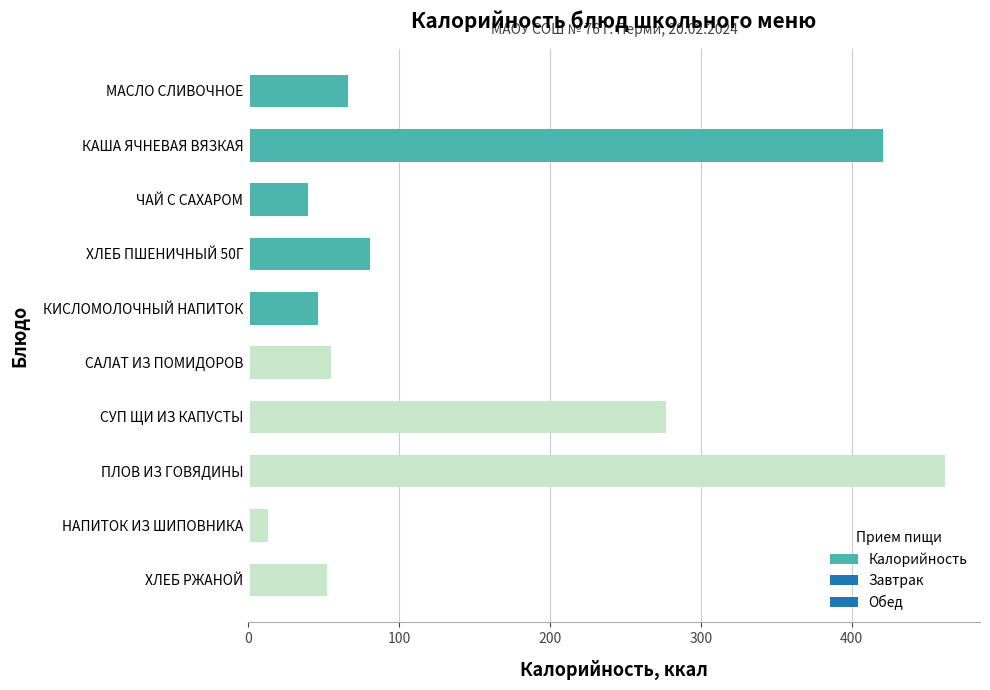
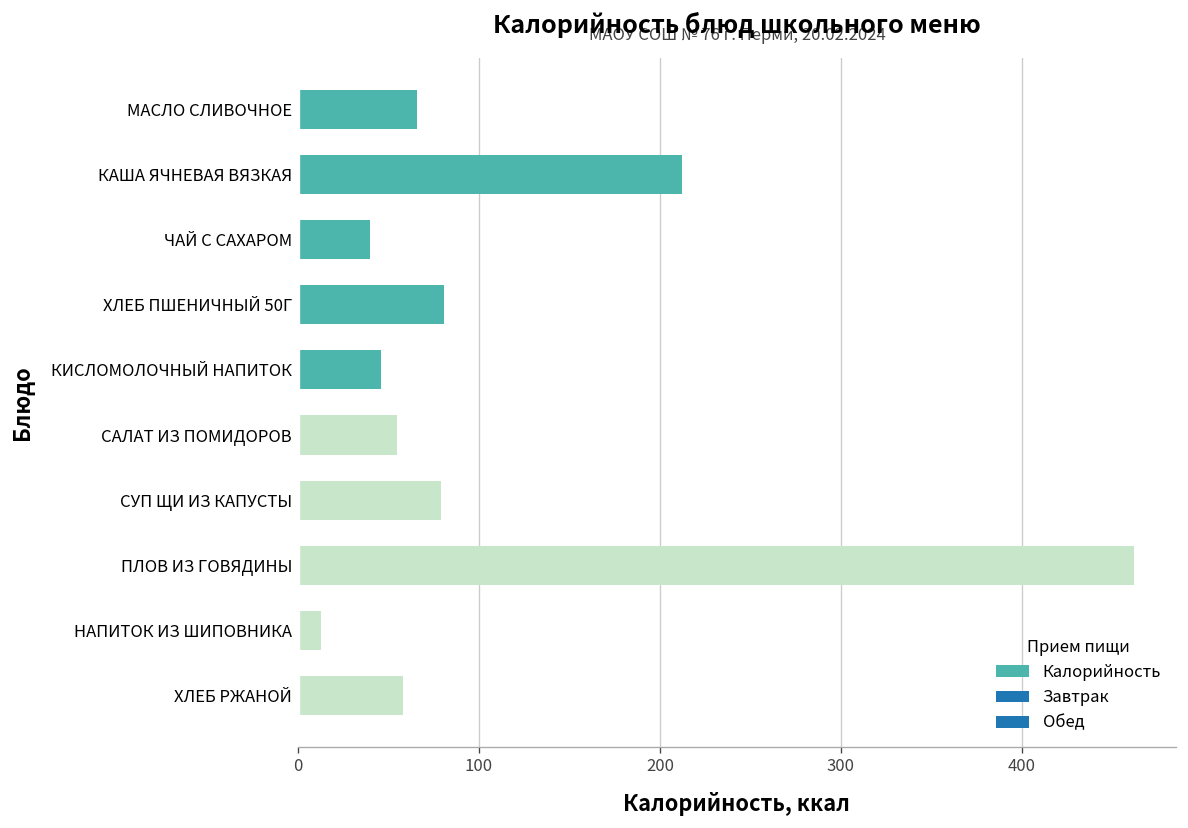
  {
    "МАСЛО СЛИВОЧНОЕ": 66,
-   "КАША ЯЧНЕВАЯ ВЯЗКАЯ": 421,
+   "КАША ЯЧНЕВАЯ ВЯЗКАЯ": 212,
    "ЧАЙ С САХАРОМ": 40,
    "ХЛЕБ ПШЕНИЧНЫЙ 50Г": 81,
    "КИСЛОМОЛОЧНЫЙ НАПИТОК": 46,
    "САЛАТ ИЗ ПОМИДОРОВ": 55,
-   "СУП ЩИ ИЗ КАПУСТЫ": 277,
+   "СУП ЩИ ИЗ КАПУСТЫ": 79,
    "ПЛОВ ИЗ ГОВЯДИНЫ": 462,
    "НАПИТОК ИЗ ШИПОВНИКА": 13,
-   "ХЛЕБ РЖАНОЙ": 52
+   "ХЛЕБ РЖАНОЙ": 58
  }
